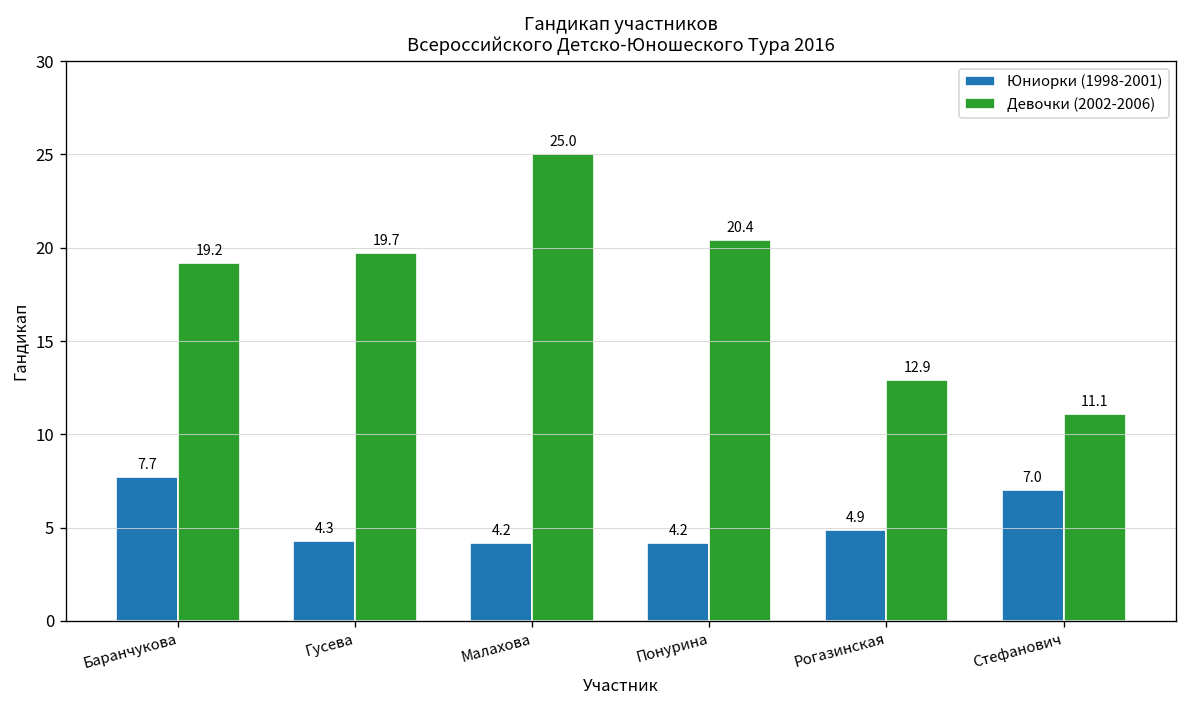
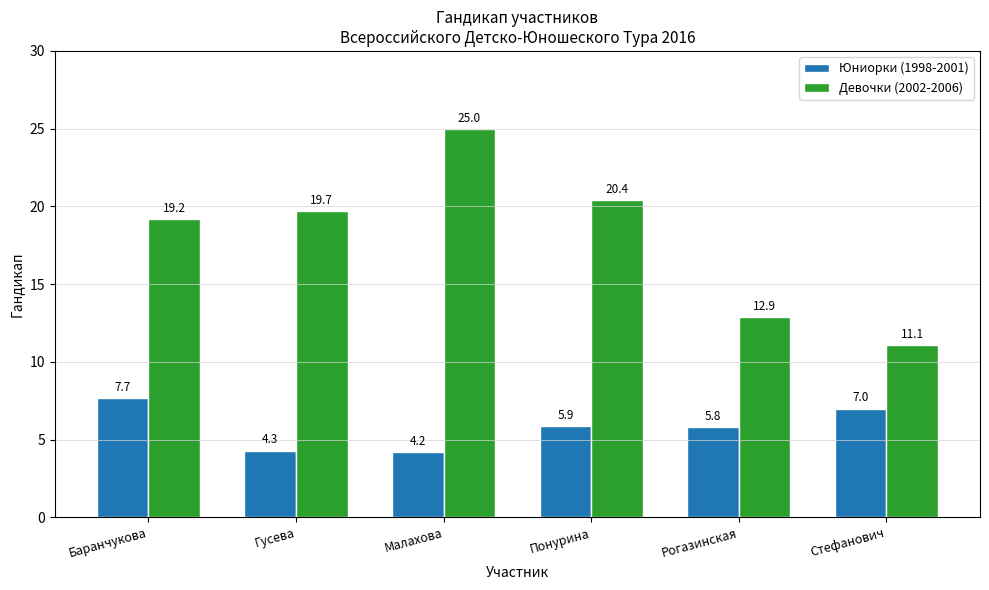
  {
    "Юниорки (1998-2001)": {
      "Баранчукова": 7.7,
      "Гусева": 4.3,
      "Малахова": 4.2,
-     "Понурина": 4.2,
-     "Рогазинская": 4.9,
+     "Понурина": 5.9,
+     "Рогазинская": 5.8,
      "Стефанович": 7.0
    },
    "Девочки (2002-2006)": {
      "Баранчукова": 19.2,
      "Гусева": 19.7,
      "Малахова": 25.0,
      "Понурина": 20.4,
      "Рогазинская": 12.9,
      "Стефанович": 11.1
    }
  }
